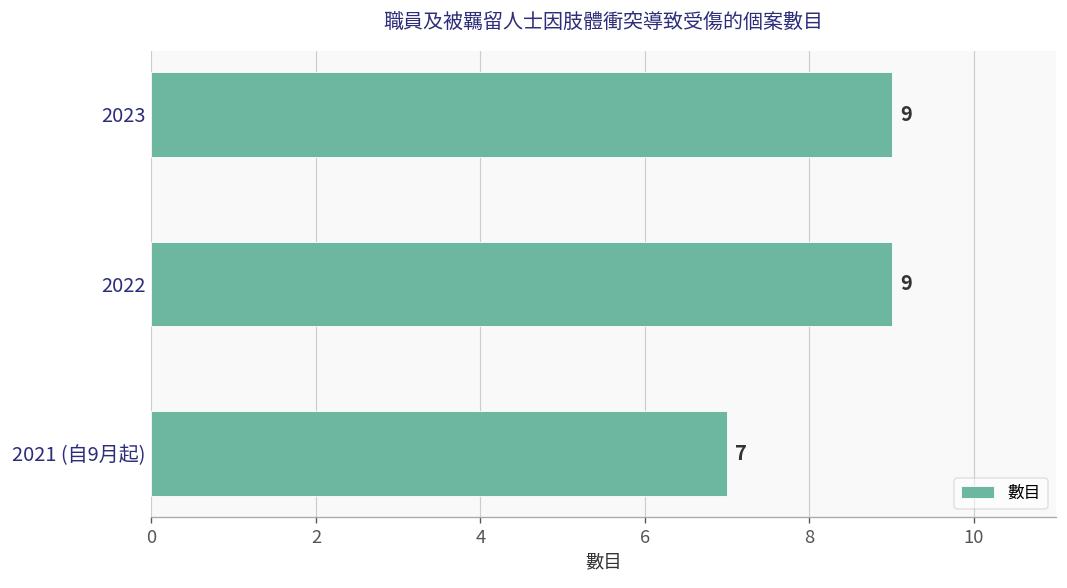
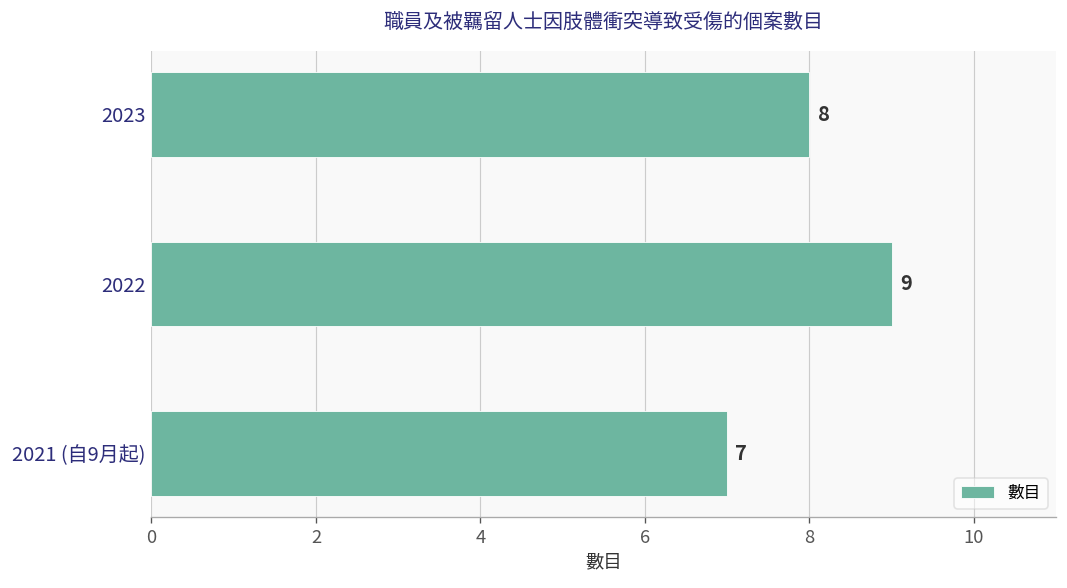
  {
-   "2023": 9,
+   "2023": 8,
    "2022": 9,
    "2021 (自9月起)": 7
  }
